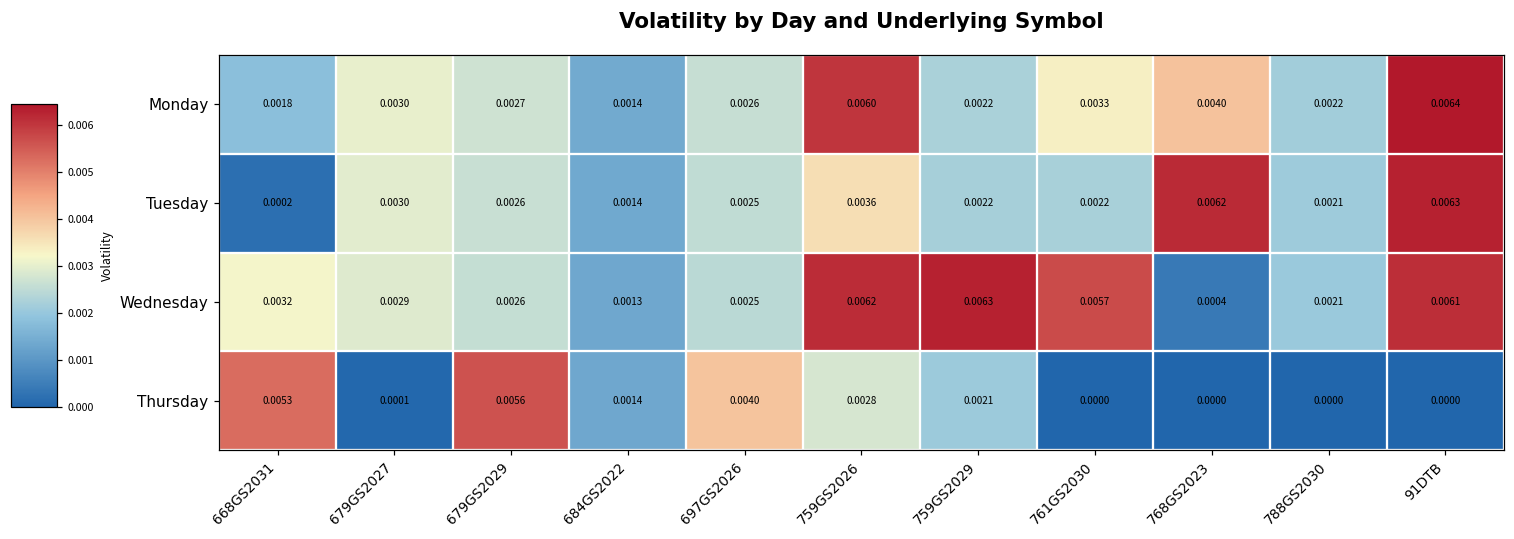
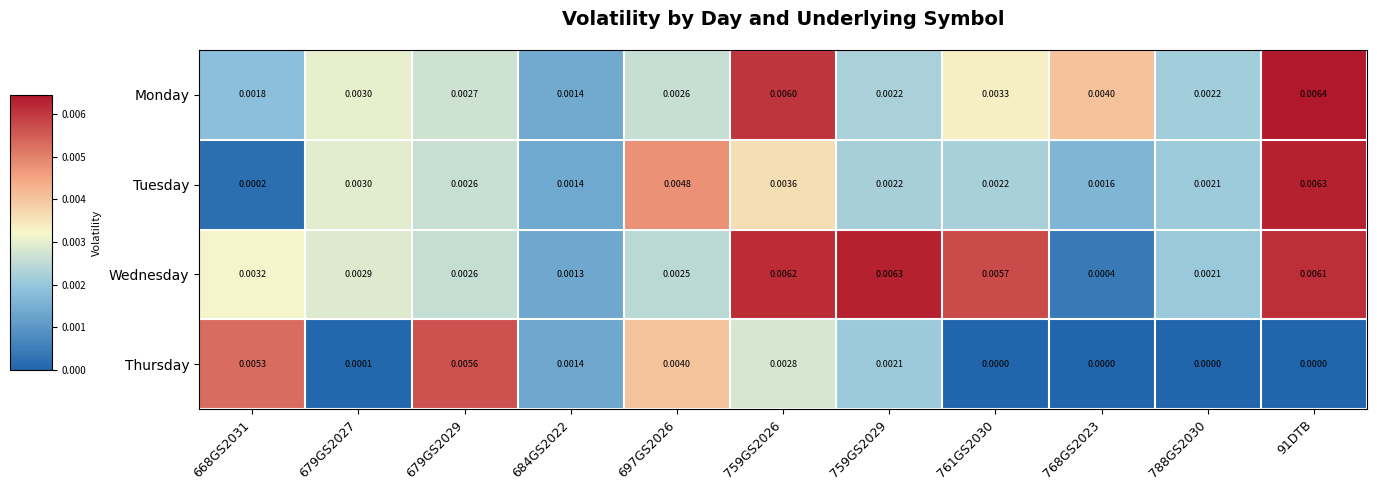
  {
    "Monday": {
      "668GS2031": 0.0018,
      "679GS2027": 0.0030,
      "679GS2029": 0.0027,
      "684GS2022": 0.0014,
      "697GS2026": 0.0026,
      "759GS2026": 0.0060,
      "759GS2029": 0.0022,
      "761GS2030": 0.0033,
      "768GS2023": 0.0040,
      "788GS2030": 0.0022,
      "91DTB": 0.0064
    },
    "Tuesday": {
      "668GS2031": 0.0002,
      "679GS2027": 0.0030,
      "679GS2029": 0.0026,
      "684GS2022": 0.0014,
-     "697GS2026": 0.0025,
+     "697GS2026": 0.0048,
      "759GS2026": 0.0036,
      "759GS2029": 0.0022,
      "761GS2030": 0.0022,
-     "768GS2023": 0.0062,
+     "768GS2023": 0.0016,
      "788GS2030": 0.0021,
      "91DTB": 0.0063
    },
    "Wednesday": {
      "668GS2031": 0.0032,
      "679GS2027": 0.0029,
      "679GS2029": 0.0026,
      "684GS2022": 0.0013,
      "697GS2026": 0.0025,
      "759GS2026": 0.0062,
      "759GS2029": 0.0063,
      "761GS2030": 0.0057,
      "768GS2023": 0.0004,
      "788GS2030": 0.0021,
      "91DTB": 0.0061
    },
    "Thursday": {
      "668GS2031": 0.0053,
      "679GS2027": 0.0001,
      "679GS2029": 0.0056,
      "684GS2022": 0.0014,
      "697GS2026": 0.0040,
      "759GS2026": 0.0028,
      "759GS2029": 0.0021,
      "761GS2030": 0.0000,
      "768GS2023": 0.0000,
      "788GS2030": 0.0000,
      "91DTB": 0.0000
    }
  }
